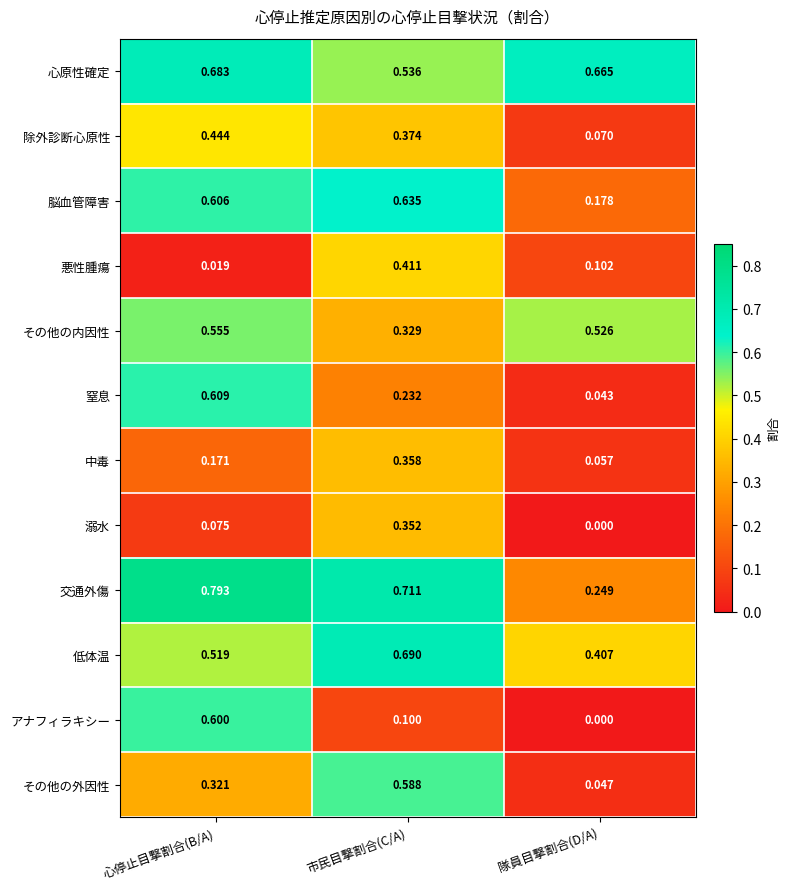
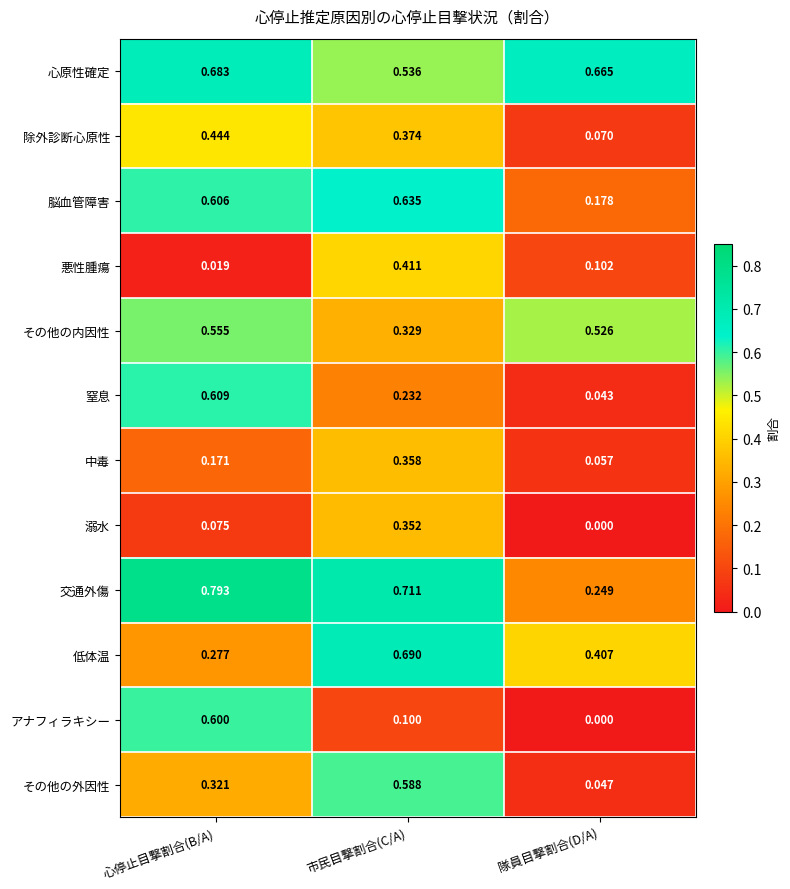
  {
    "心原性確定": {
      "心停止目撃割合(B/A)": 0.683,
      "市民目撃割合(C/A)": 0.536,
      "隊員目撃割合(D/A)": 0.665
    },
    "除外診断心原性": {
      "心停止目撃割合(B/A)": 0.444,
      "市民目撃割合(C/A)": 0.374,
      "隊員目撃割合(D/A)": 0.070
    },
    "脳血管障害": {
      "心停止目撃割合(B/A)": 0.606,
      "市民目撃割合(C/A)": 0.635,
      "隊員目撃割合(D/A)": 0.178
    },
    "悪性腫瘍": {
      "心停止目撃割合(B/A)": 0.019,
      "市民目撃割合(C/A)": 0.411,
      "隊員目撃割合(D/A)": 0.102
    },
    "その他の内因性": {
      "心停止目撃割合(B/A)": 0.555,
      "市民目撃割合(C/A)": 0.329,
      "隊員目撃割合(D/A)": 0.526
    },
    "窒息": {
      "心停止目撃割合(B/A)": 0.609,
      "市民目撃割合(C/A)": 0.232,
      "隊員目撃割合(D/A)": 0.043
    },
    "中毒": {
      "心停止目撃割合(B/A)": 0.171,
      "市民目撃割合(C/A)": 0.358,
      "隊員目撃割合(D/A)": 0.057
    },
    "溺水": {
      "心停止目撃割合(B/A)": 0.075,
      "市民目撃割合(C/A)": 0.352,
      "隊員目撃割合(D/A)": 0.000
    },
    "交通外傷": {
      "心停止目撃割合(B/A)": 0.793,
      "市民目撃割合(C/A)": 0.711,
      "隊員目撃割合(D/A)": 0.249
    },
    "低体温": {
-     "心停止目撃割合(B/A)": 0.519,
+     "心停止目撃割合(B/A)": 0.277,
      "市民目撃割合(C/A)": 0.690,
      "隊員目撃割合(D/A)": 0.407
    },
    "アナフィラキシー": {
      "心停止目撃割合(B/A)": 0.600,
      "市民目撃割合(C/A)": 0.100,
      "隊員目撃割合(D/A)": 0.000
    },
    "その他の外因性": {
      "心停止目撃割合(B/A)": 0.321,
      "市民目撃割合(C/A)": 0.588,
      "隊員目撃割合(D/A)": 0.047
    }
  }
